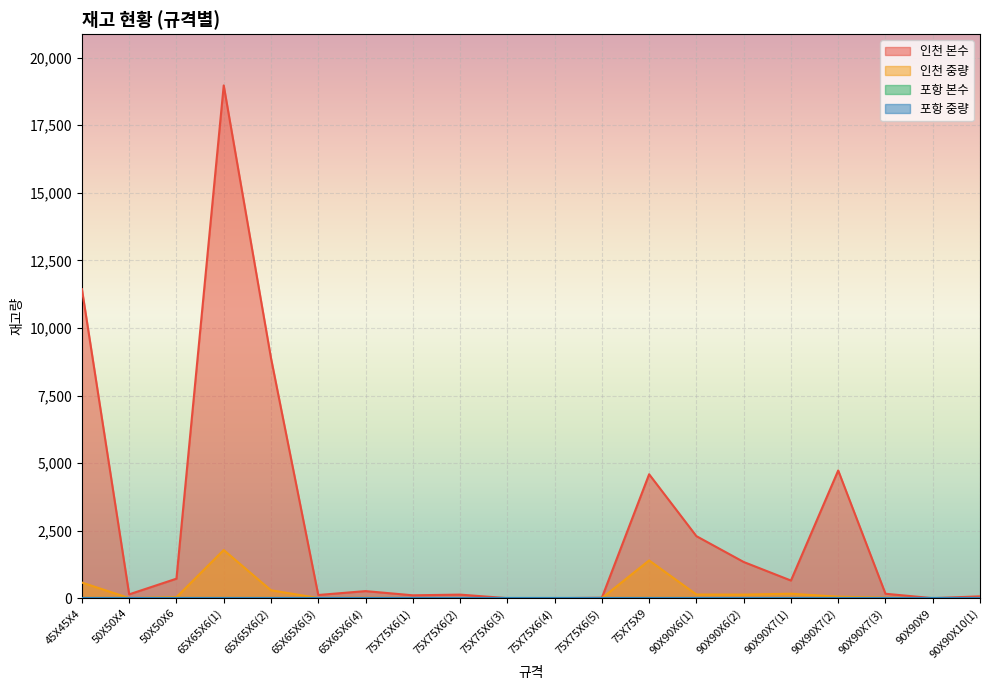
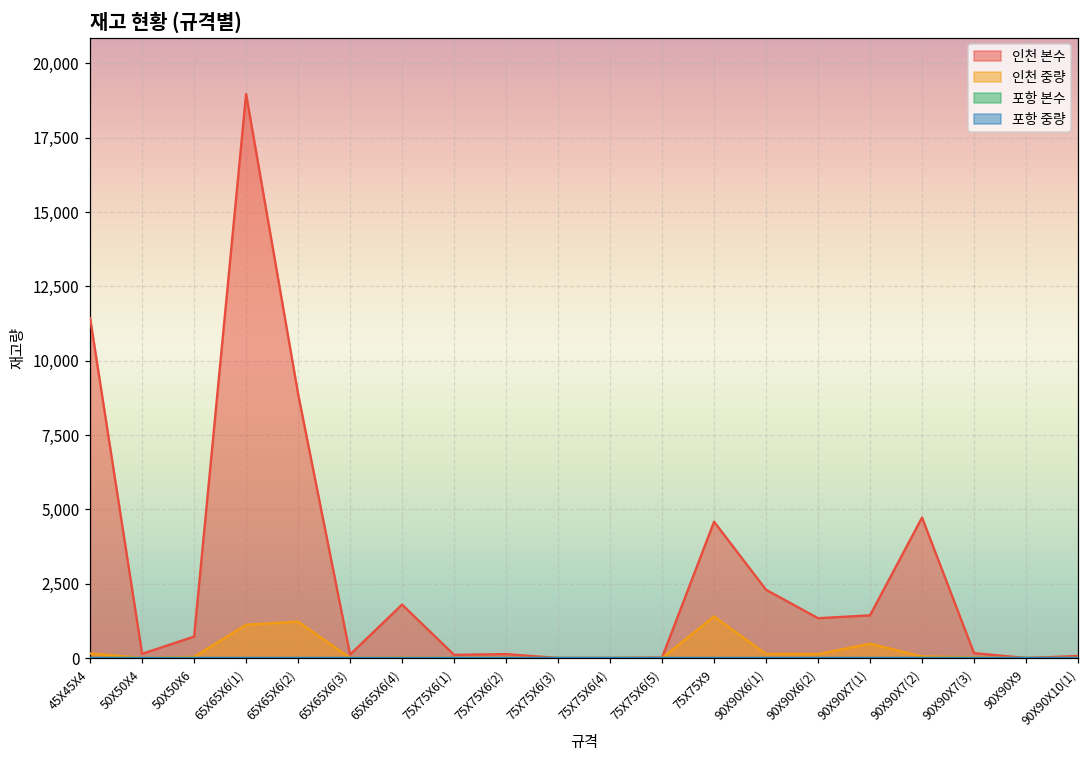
  {
    "인천 본수": {
      "45X45X4": "11,400",
      "50X50X4": "100",
      "50X50X6": "700",
      "65X65X6(1)": "19,000",
      "65X65X6(2)": "8,900",
      "65X65X6(3)": "100",
-     "65X65X6(4)": "300",
+     "65X65X6(4)": "1,800",
      "75X75X6(1)": "100",
      "75X75X6(2)": "100",
      "75X75X9": "4,600",
      "90X90X6(1)": "2,300",
      "90X90X6(2)": "1,300",
-     "90X90X7(1)": "700",
+     "90X90X7(1)": "1,400",
      "90X90X7(2)": "4,700",
      "90X90X7(3)": "200"
    },
    "인천 중량": {
-     "45X45X4": "600",
-     "65X65X6(1)": "1,800",
-     "65X65X6(2)": "300",
+     "45X45X4": "200",
+     "65X65X6(1)": "1,100",
+     "65X65X6(2)": "1,200",
      "75X75X9": "1,400",
      "90X90X6(1)": "100",
      "90X90X6(2)": "100",
-     "90X90X7(1)": "200"
+     "90X90X7(1)": "500"
    },
    "포항 중량": {
      "45X45X4": "0",
      "65X65X6(1)": "0",
      "65X65X6(2)": "0",
      "75X75X9": "0",
      "90X90X6(1)": "0",
      "90X90X6(2)": "0",
      "90X90X7(1)": "0"
    }
  }
